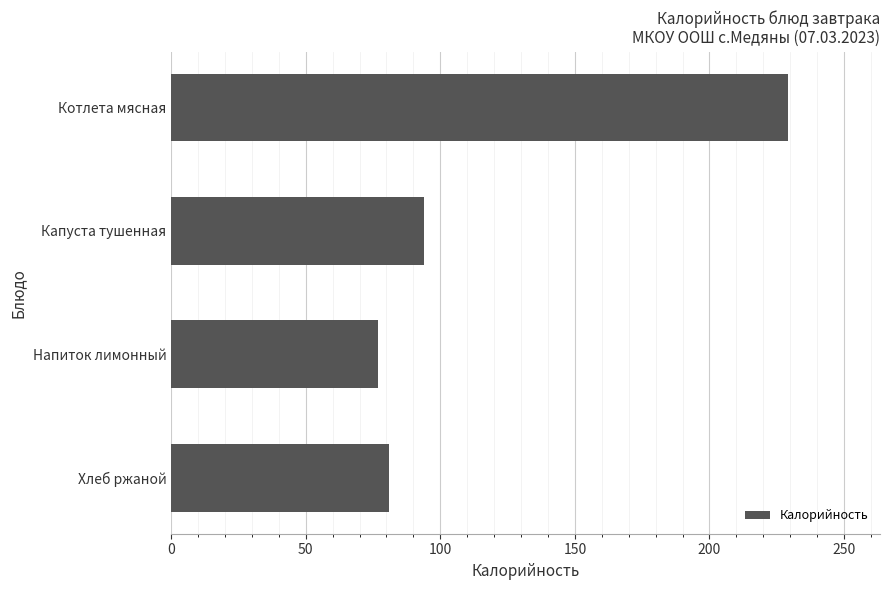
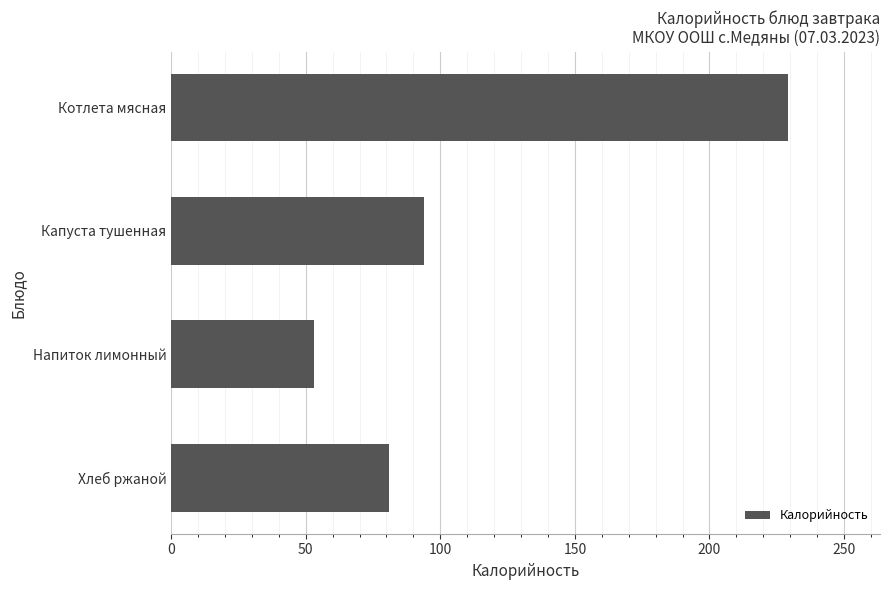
  {
    "Котлета мясная": 229,
    "Капуста тушенная": 94,
-   "Напиток лимонный": 77,
+   "Напиток лимонный": 53,
    "Хлеб ржаной": 81
  }
